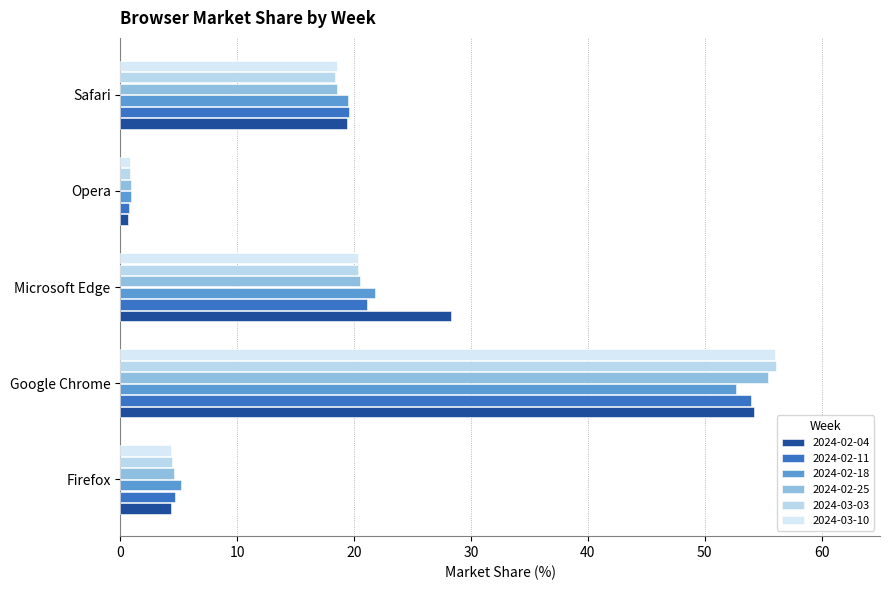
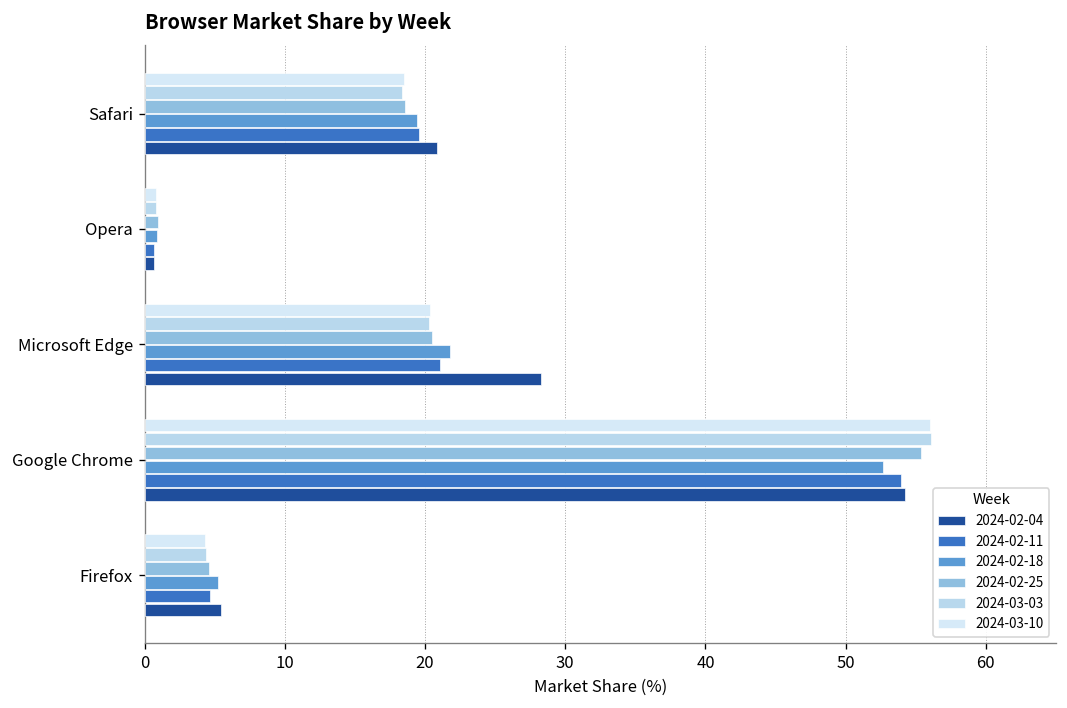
  {
    "2024-02-04": {
-     "Safari": 19.4,
+     "Safari": 20.9,
      "Opera": 0.6,
      "Microsoft Edge": 28.3,
      "Google Chrome": 54.3,
-     "Firefox": 4.3
+     "Firefox": 5.5
    }
  }
